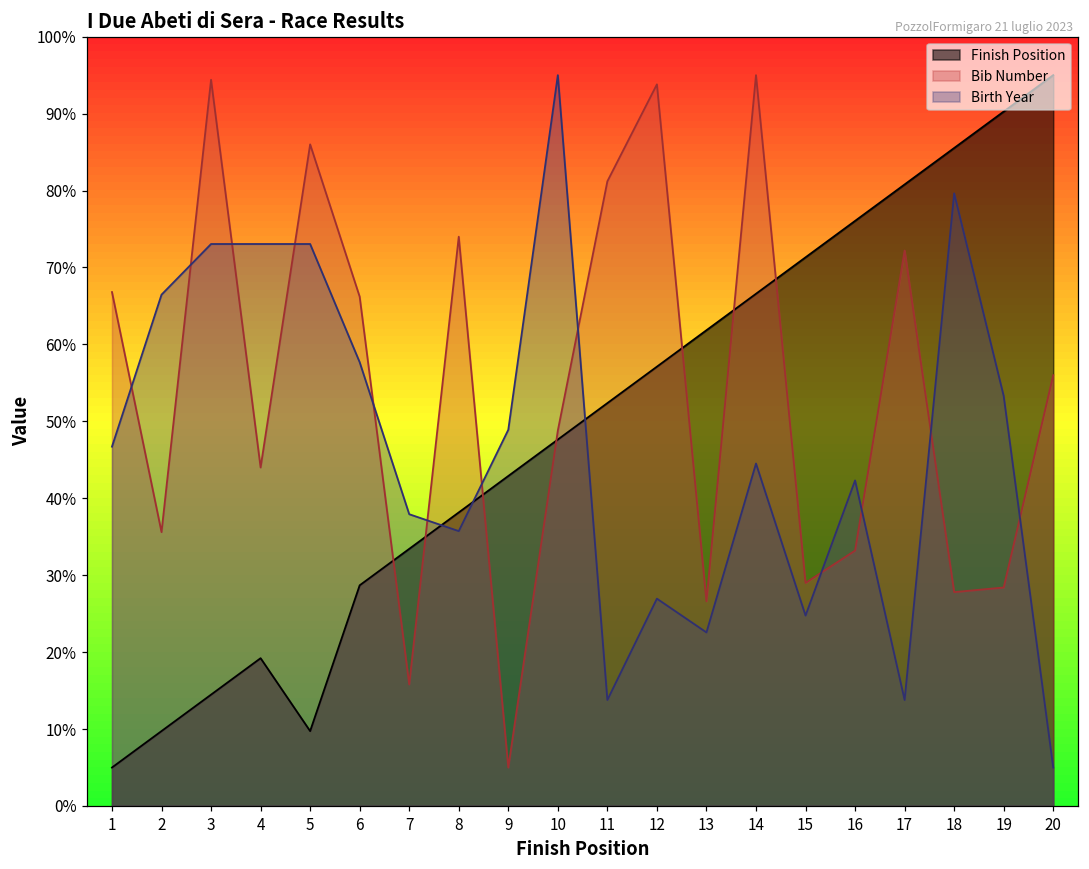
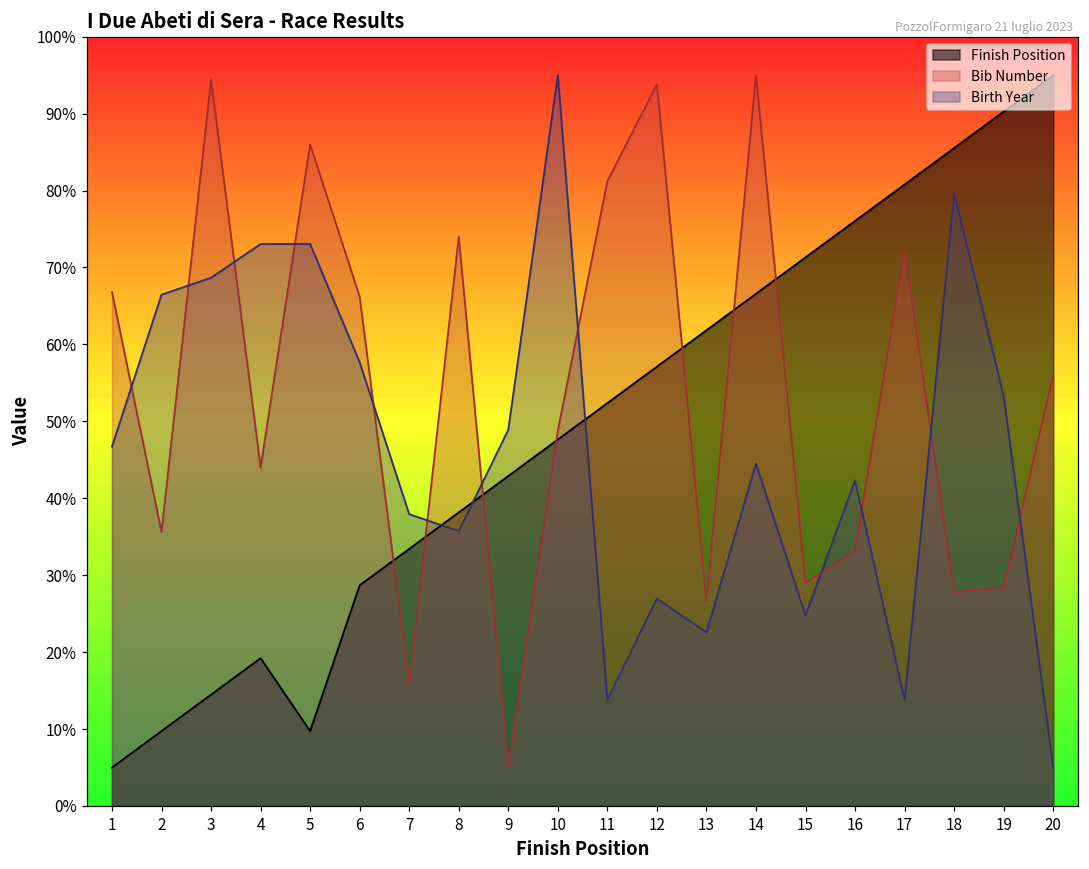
  {
    "Finish Position": {
      "1": "5%",
      "2": "10%",
      "3": "14%",
      "4": "19%",
      "5": "10%",
      "6": "29%",
      "7": "33%",
      "8": "38%",
      "9": "43%",
      "10": "48%",
      "11": "52%",
      "12": "57%",
      "13": "62%",
      "14": "67%",
      "15": "71%",
      "16": "76%",
      "17": "81%",
      "18": "86%",
      "19": "90%"
    },
    "Bib Number": {
      "1": "67%",
      "2": "36%",
      "3": "94%",
      "4": "44%",
      "5": "86%",
      "6": "66%",
      "7": "16%",
      "8": "74%",
      "9": "5%",
      "10": "49%",
      "11": "81%",
      "12": "94%",
      "13": "27%",
      "14": "95%",
      "15": "29%",
      "16": "33%",
      "17": "72%",
      "18": "28%",
      "19": "28%",
      "20": "56%"
    },
    "Birth Year": {
      "1": "47%",
      "2": "66%",
-     "3": "73%",
+     "3": "69%",
      "4": "73%",
      "5": "73%",
      "6": "58%",
      "7": "38%",
      "8": "36%",
      "9": "49%",
      "10": "95%",
      "11": "14%",
      "12": "27%",
      "13": "23%",
      "14": "45%",
      "15": "25%",
      "16": "42%",
      "17": "14%",
      "18": "80%",
      "19": "53%",
      "20": "5%"
    }
  }
